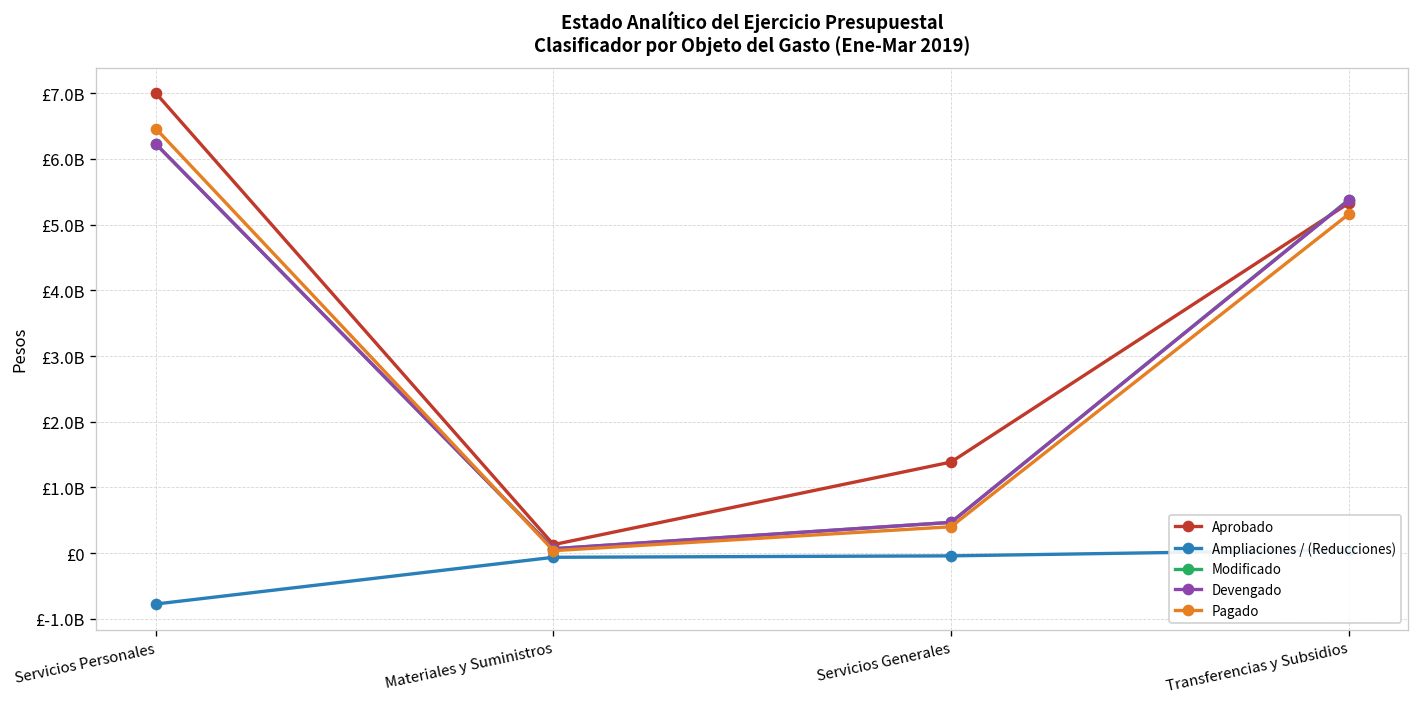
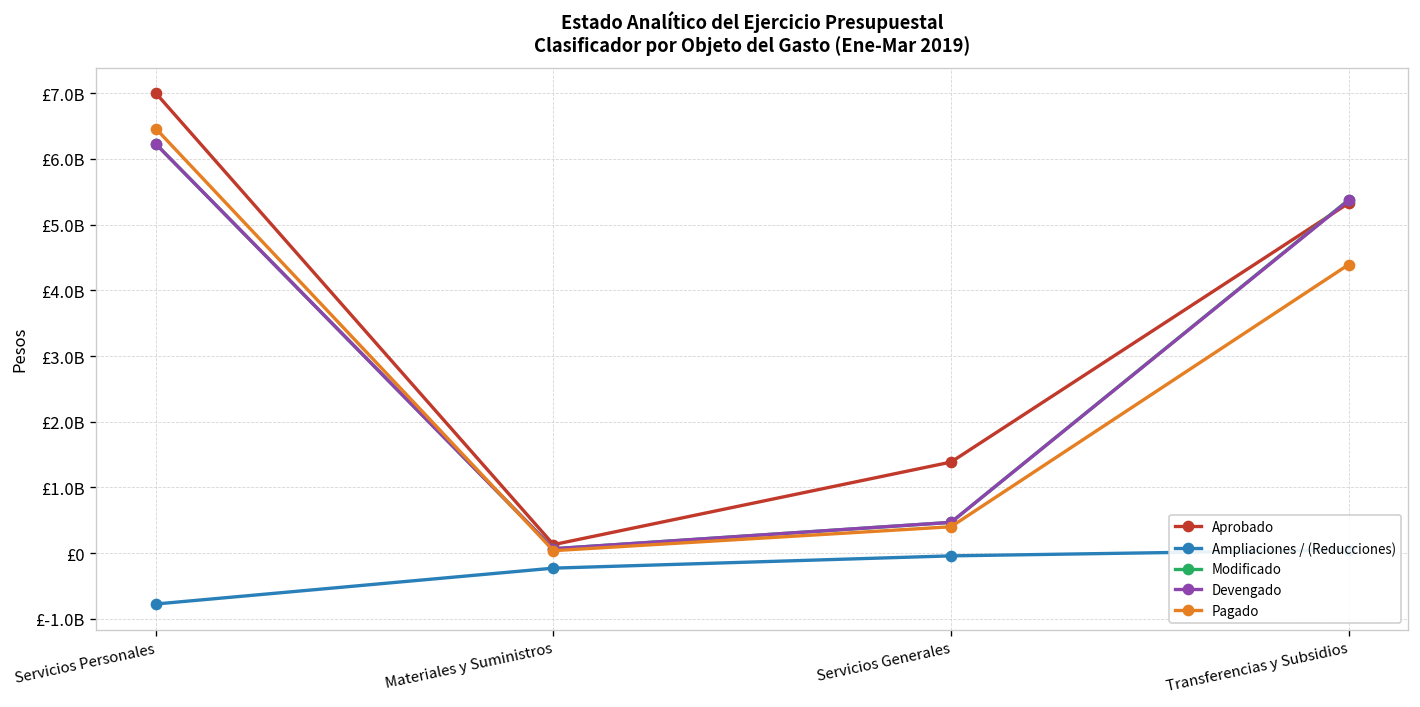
  {
    "Aprobado": {
      "Servicios Personales": "£7000000000",
      "Materiales y Suministros": "£100000000",
      "Servicios Generales": "£1400000000"
    },
    "Ampliaciones / (Reducciones)": {
      "Servicios Personales": "£-800000000",
-     "Materiales y Suministros": "£-100000000",
+     "Materiales y Suministros": "£-200000000",
      "Servicios Generales": "£0"
    },
    "Pagado": {
      "Servicios Personales": "£6500000000",
      "Servicios Generales": "£400000000",
-     "Transferencias y Subsidios": "£5200000000"
+     "Transferencias y Subsidios": "£4400000000"
    }
  }
